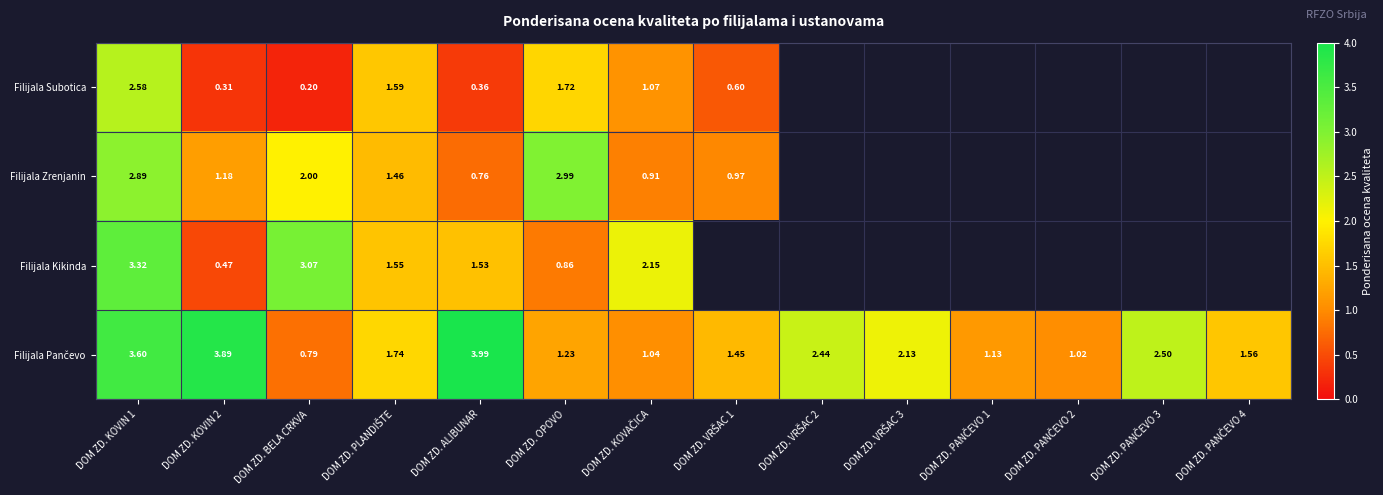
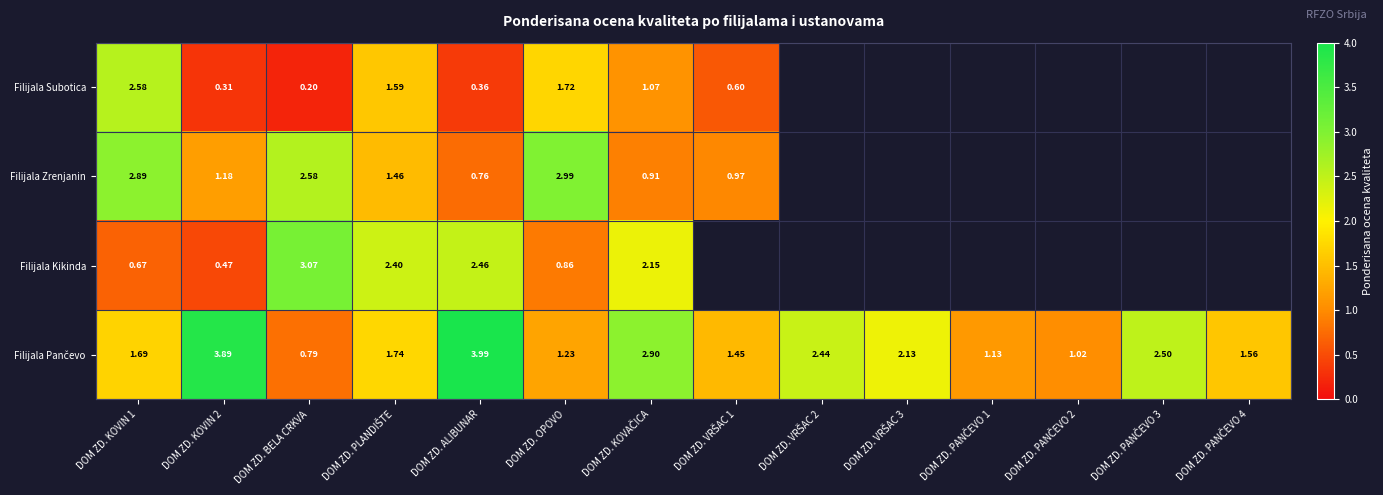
  {
    "Filijala Subotica": {
      "DOM ZD. KOVIN 1": 2.58,
      "DOM ZD. KOVIN 2": 0.31,
      "DOM ZD. BELA CRKVA": 0.20,
      "DOM ZD. PLANDIŠTE": 1.59,
      "DOM ZD. ALIBUNAR": 0.36,
      "DOM ZD. OPOVO": 1.72,
      "DOM ZD. KOVAČICA": 1.07,
      "DOM ZD. VRŠAC 1": 0.60
    },
    "Filijala Zrenjanin": {
      "DOM ZD. KOVIN 1": 2.89,
      "DOM ZD. KOVIN 2": 1.18,
-     "DOM ZD. BELA CRKVA": 2.00,
+     "DOM ZD. BELA CRKVA": 2.58,
      "DOM ZD. PLANDIŠTE": 1.46,
      "DOM ZD. ALIBUNAR": 0.76,
      "DOM ZD. OPOVO": 2.99,
      "DOM ZD. KOVAČICA": 0.91,
      "DOM ZD. VRŠAC 1": 0.97
    },
    "Filijala Kikinda": {
-     "DOM ZD. KOVIN 1": 3.32,
+     "DOM ZD. KOVIN 1": 0.67,
      "DOM ZD. KOVIN 2": 0.47,
      "DOM ZD. BELA CRKVA": 3.07,
-     "DOM ZD. PLANDIŠTE": 1.55,
-     "DOM ZD. ALIBUNAR": 1.53,
+     "DOM ZD. PLANDIŠTE": 2.40,
+     "DOM ZD. ALIBUNAR": 2.46,
      "DOM ZD. OPOVO": 0.86,
      "DOM ZD. KOVAČICA": 2.15
    },
    "Filijala Pančevo": {
-     "DOM ZD. KOVIN 1": 3.60,
+     "DOM ZD. KOVIN 1": 1.69,
      "DOM ZD. KOVIN 2": 3.89,
      "DOM ZD. BELA CRKVA": 0.79,
      "DOM ZD. PLANDIŠTE": 1.74,
      "DOM ZD. ALIBUNAR": 3.99,
      "DOM ZD. OPOVO": 1.23,
-     "DOM ZD. KOVAČICA": 1.04,
+     "DOM ZD. KOVAČICA": 2.90,
      "DOM ZD. VRŠAC 1": 1.45,
      "DOM ZD. VRŠAC 2": 2.44,
      "DOM ZD. VRŠAC 3": 2.13,
      "DOM ZD. PANČEVO 1": 1.13,
      "DOM ZD. PANČEVO 2": 1.02,
      "DOM ZD. PANČEVO 3": 2.50,
      "DOM ZD. PANČEVO 4": 1.56
    }
  }
